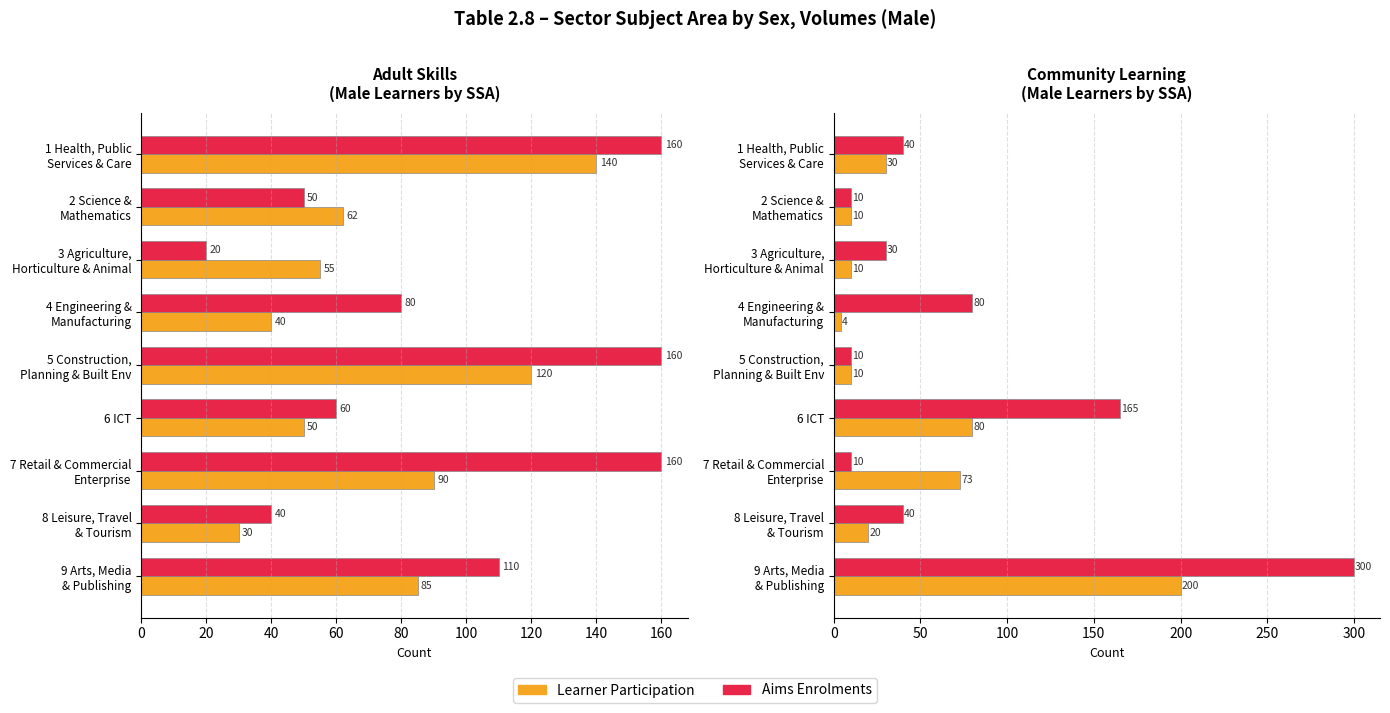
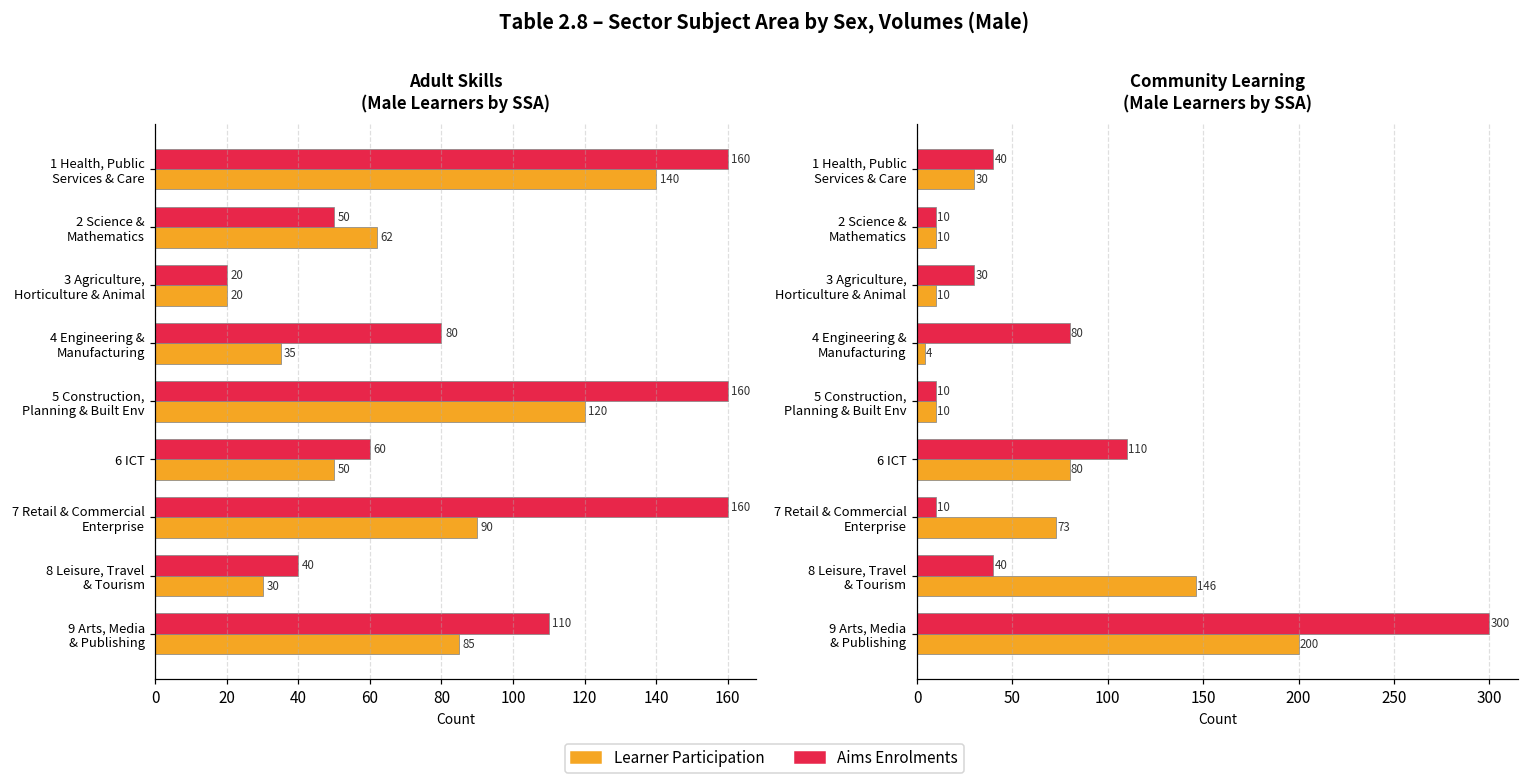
  {
    "Adult Skills (Male Learners by SSA)": {
      "Learner Participation": {
        "1 Health, Public Services & Care": 140,
        "2 Science & Mathematics": 62,
-       "3 Agriculture, Horticulture & Animal": 55,
-       "4 Engineering & Manufacturing": 40,
+       "3 Agriculture, Horticulture & Animal": 20,
+       "4 Engineering & Manufacturing": 35,
        "5 Construction, Planning & Built Env": 120,
        "6 ICT": 50,
        "7 Retail & Commercial Enterprise": 90,
        "8 Leisure, Travel & Tourism": 30,
        "9 Arts, Media & Publishing": 85
      },
      "Aims Enrolments": {
        "1 Health, Public Services & Care": 160,
        "2 Science & Mathematics": 50,
        "3 Agriculture, Horticulture & Animal": 20,
        "4 Engineering & Manufacturing": 80,
        "5 Construction, Planning & Built Env": 160,
        "6 ICT": 60,
        "7 Retail & Commercial Enterprise": 160,
        "8 Leisure, Travel & Tourism": 40,
        "9 Arts, Media & Publishing": 110
      }
    },
    "Community Learning (Male Learners by SSA)": {
      "Learner Participation": {
        "1 Health, Public Services & Care": 30,
        "2 Science & Mathematics": 10,
        "3 Agriculture, Horticulture & Animal": 10,
        "4 Engineering & Manufacturing": 4,
        "5 Construction, Planning & Built Env": 10,
        "6 ICT": 80,
        "7 Retail & Commercial Enterprise": 73,
-       "8 Leisure, Travel & Tourism": 20,
+       "8 Leisure, Travel & Tourism": 146,
        "9 Arts, Media & Publishing": 200
      },
      "Aims Enrolments": {
        "1 Health, Public Services & Care": 40,
        "2 Science & Mathematics": 10,
        "3 Agriculture, Horticulture & Animal": 30,
        "4 Engineering & Manufacturing": 80,
        "5 Construction, Planning & Built Env": 10,
-       "6 ICT": 165,
+       "6 ICT": 110,
        "7 Retail & Commercial Enterprise": 10,
        "8 Leisure, Travel & Tourism": 40,
        "9 Arts, Media & Publishing": 300
      }
    }
  }
